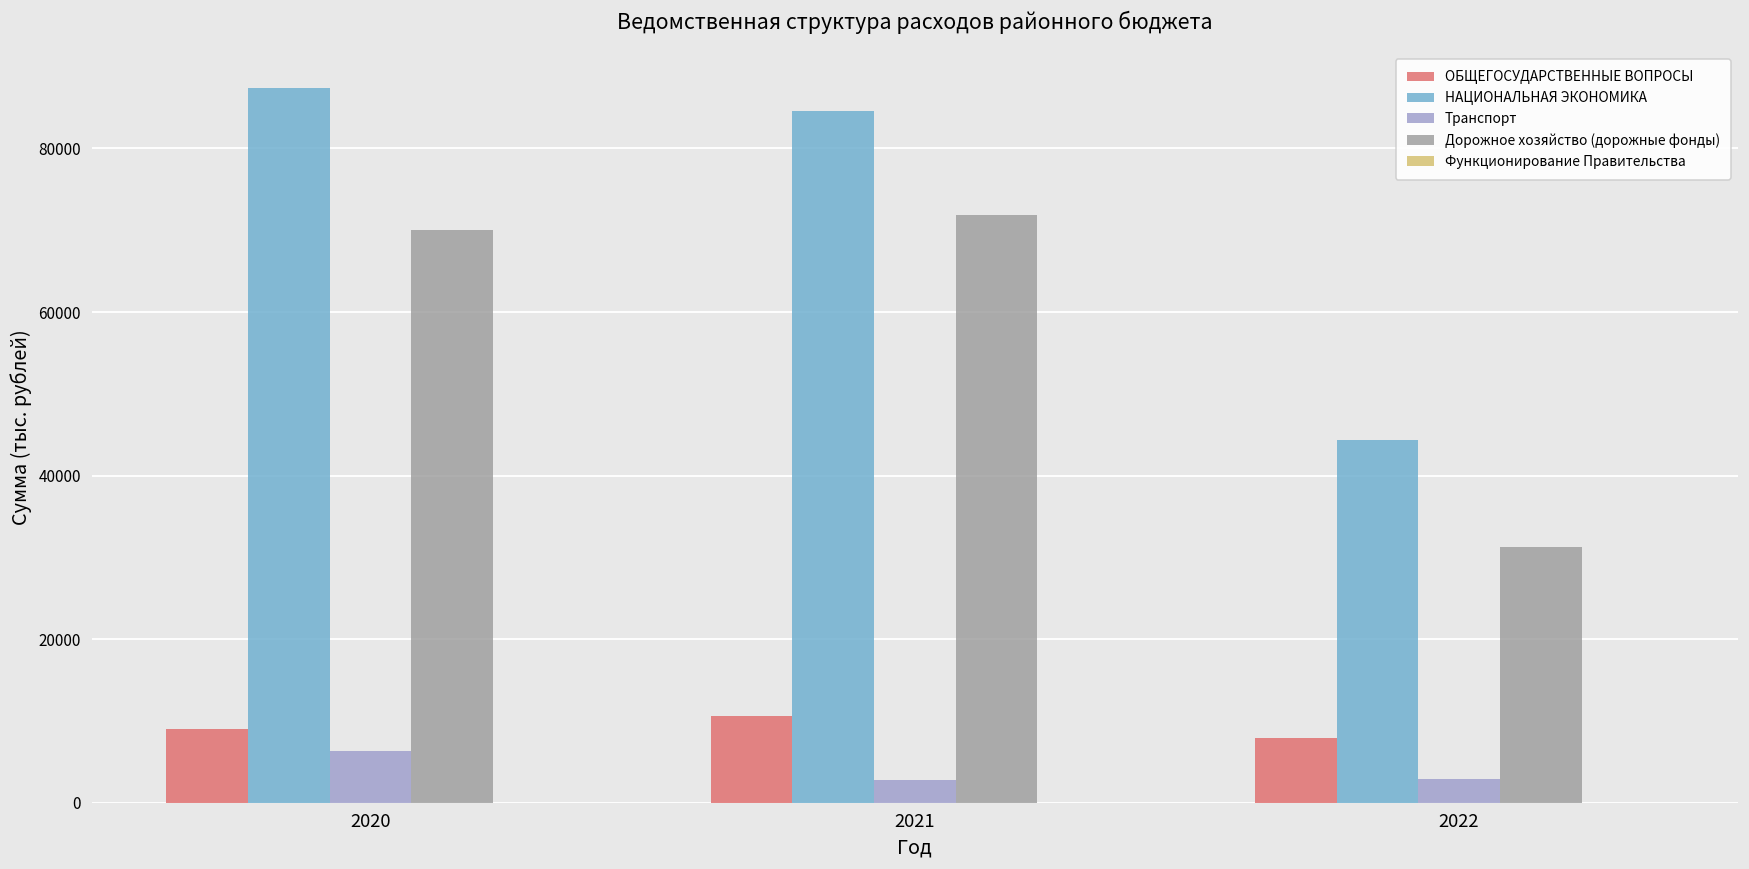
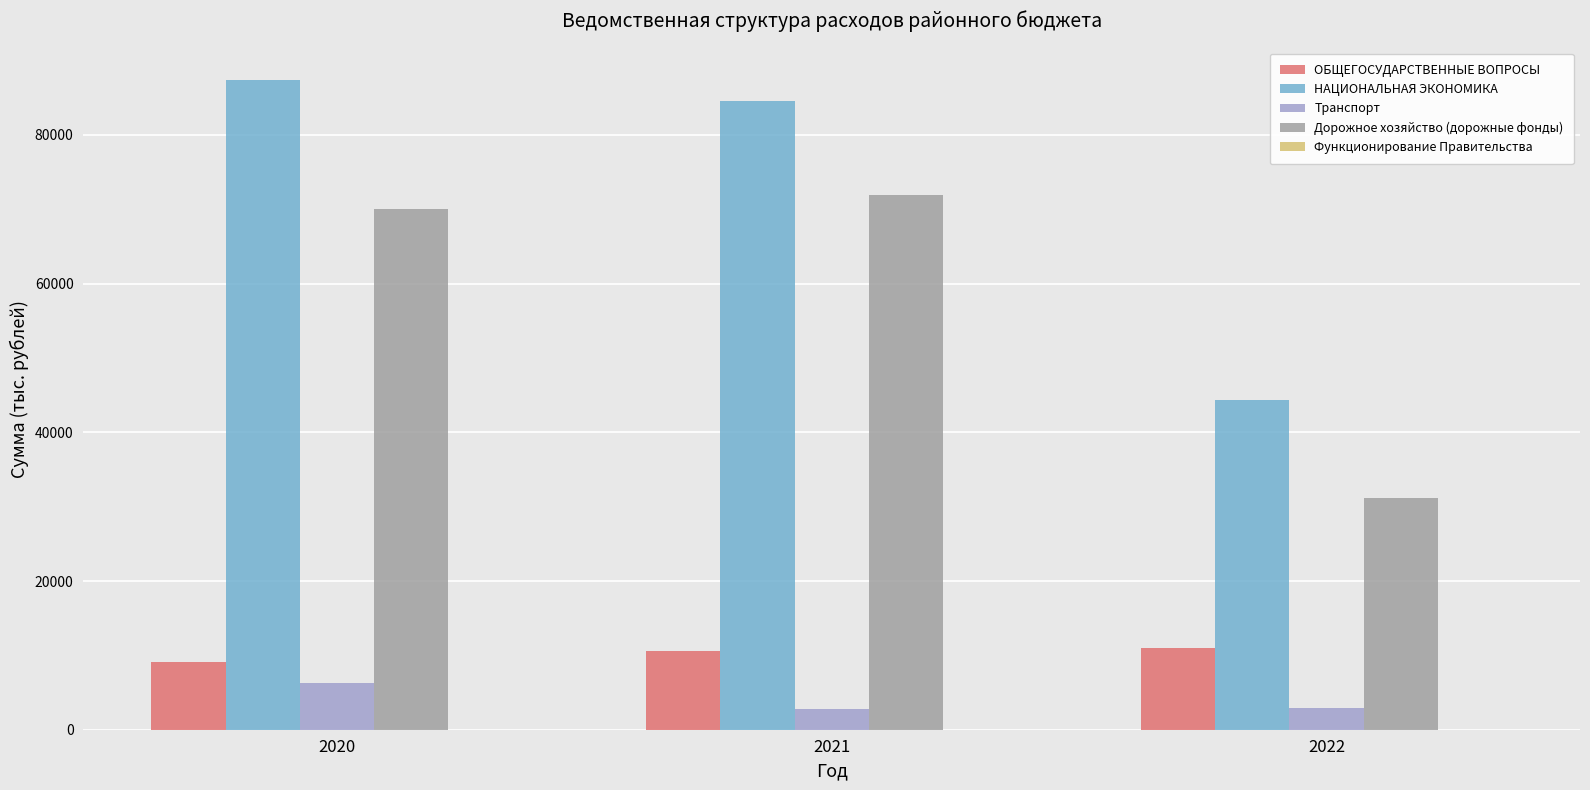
  {
    "ОБЩЕГОСУДАРСТВЕННЫЕ ВОПРОСЫ": {
      "2020": 9000,
      "2021": 11000,
-     "2022": 8000
+     "2022": 11000
    }
  }
